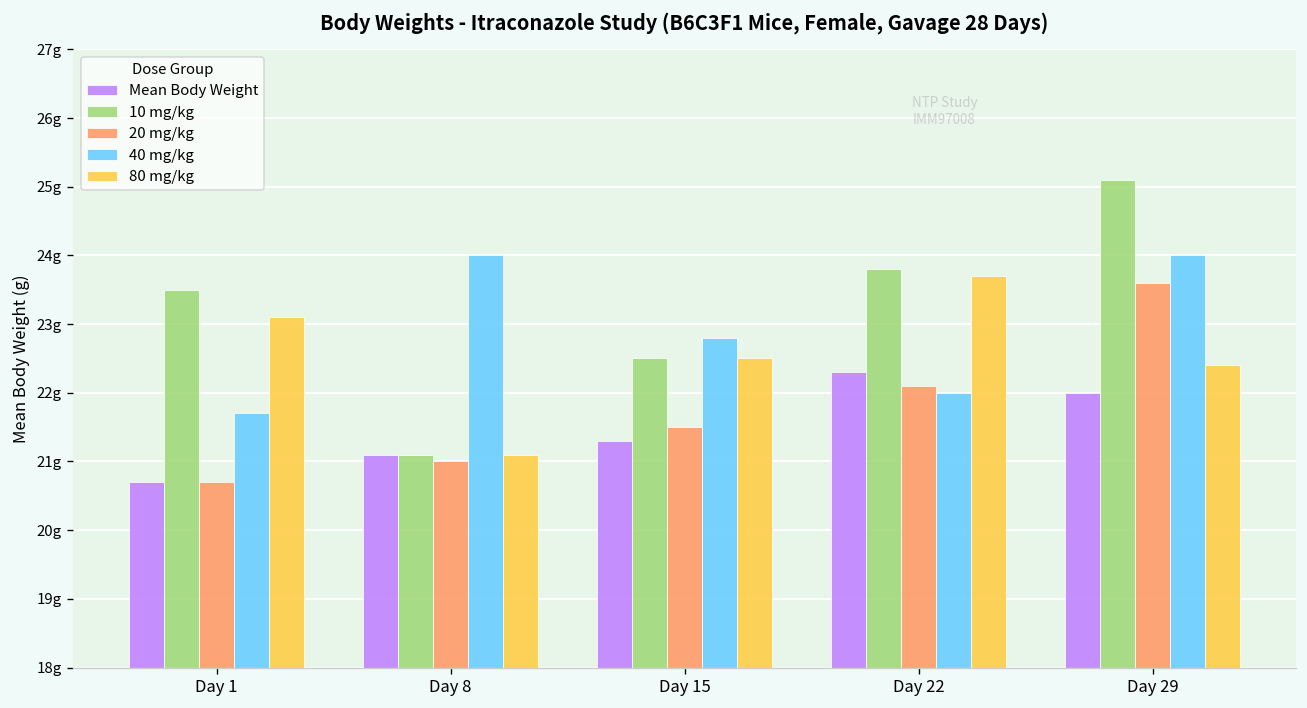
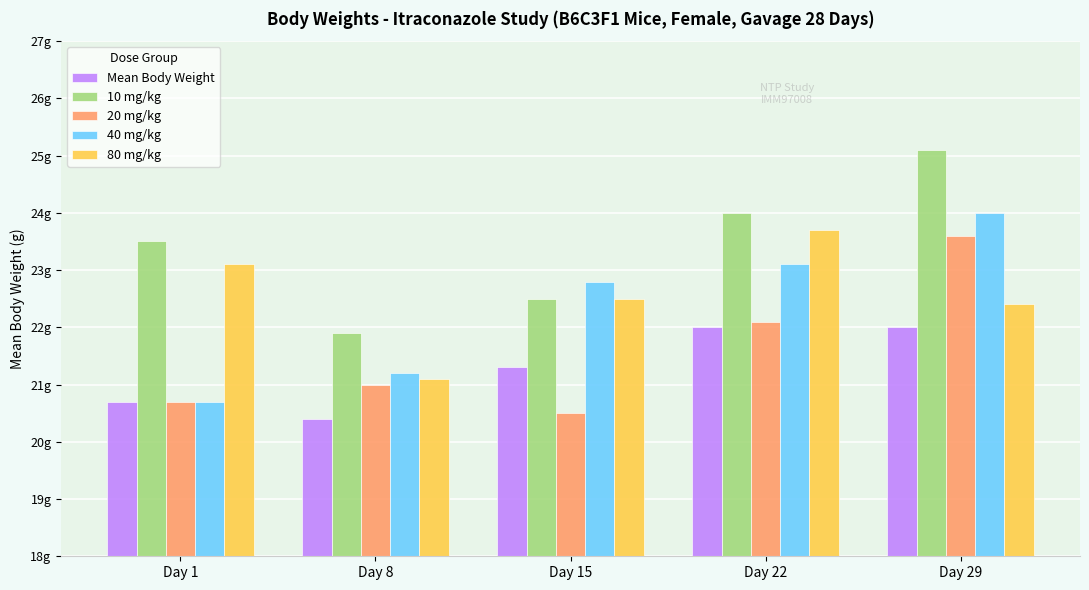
  {
    "Mean Body Weight": {
      "Day 1": "20.7g",
-     "Day 8": "21.1g",
+     "Day 8": "20.4g",
      "Day 15": "21.3g",
-     "Day 22": "22.3g",
+     "Day 22": "22.0g",
      "Day 29": "22.0g"
    },
    "10 mg/kg": {
      "Day 1": "23.5g",
-     "Day 8": "21.1g",
+     "Day 8": "21.9g",
      "Day 15": "22.5g",
-     "Day 22": "23.8g",
+     "Day 22": "24.0g",
      "Day 29": "25.1g"
    },
    "20 mg/kg": {
      "Day 1": "20.7g",
      "Day 8": "21.0g",
-     "Day 15": "21.5g",
+     "Day 15": "20.5g",
      "Day 22": "22.1g",
      "Day 29": "23.6g"
    },
    "40 mg/kg": {
-     "Day 1": "21.7g",
-     "Day 8": "24.0g",
+     "Day 1": "20.7g",
+     "Day 8": "21.2g",
      "Day 15": "22.8g",
-     "Day 22": "22.0g",
+     "Day 22": "23.1g",
      "Day 29": "24.0g"
    },
    "80 mg/kg": {
      "Day 1": "23.1g",
      "Day 8": "21.1g",
      "Day 15": "22.5g",
      "Day 22": "23.7g",
      "Day 29": "22.4g"
    }
  }
